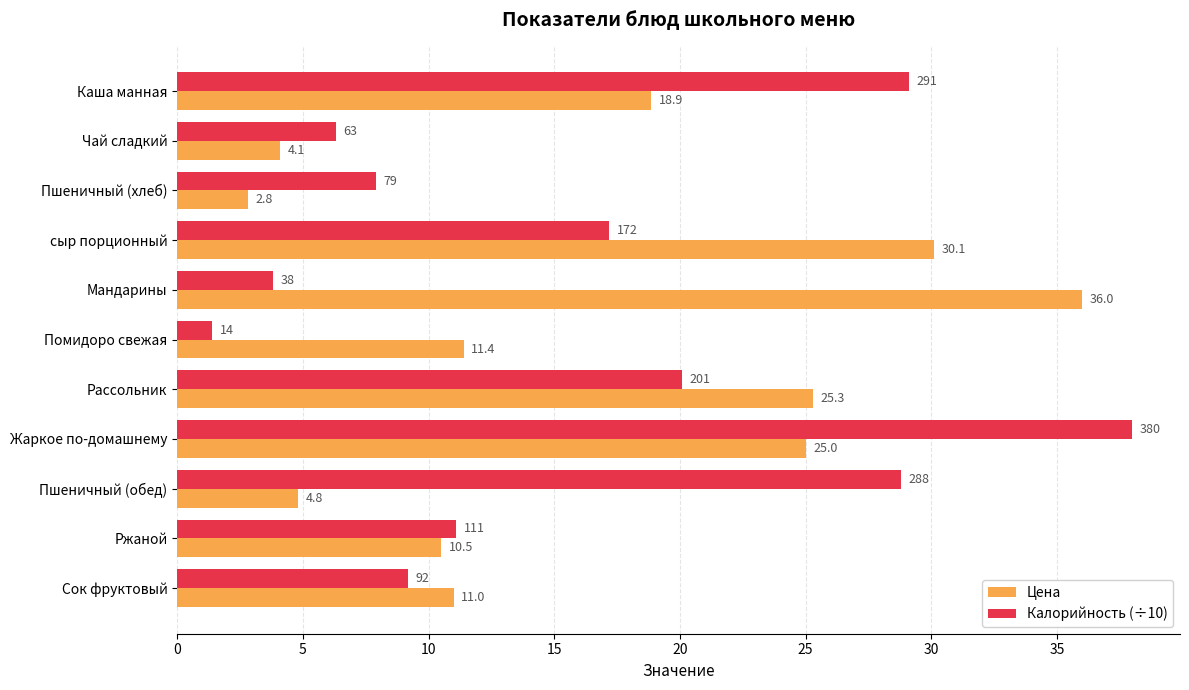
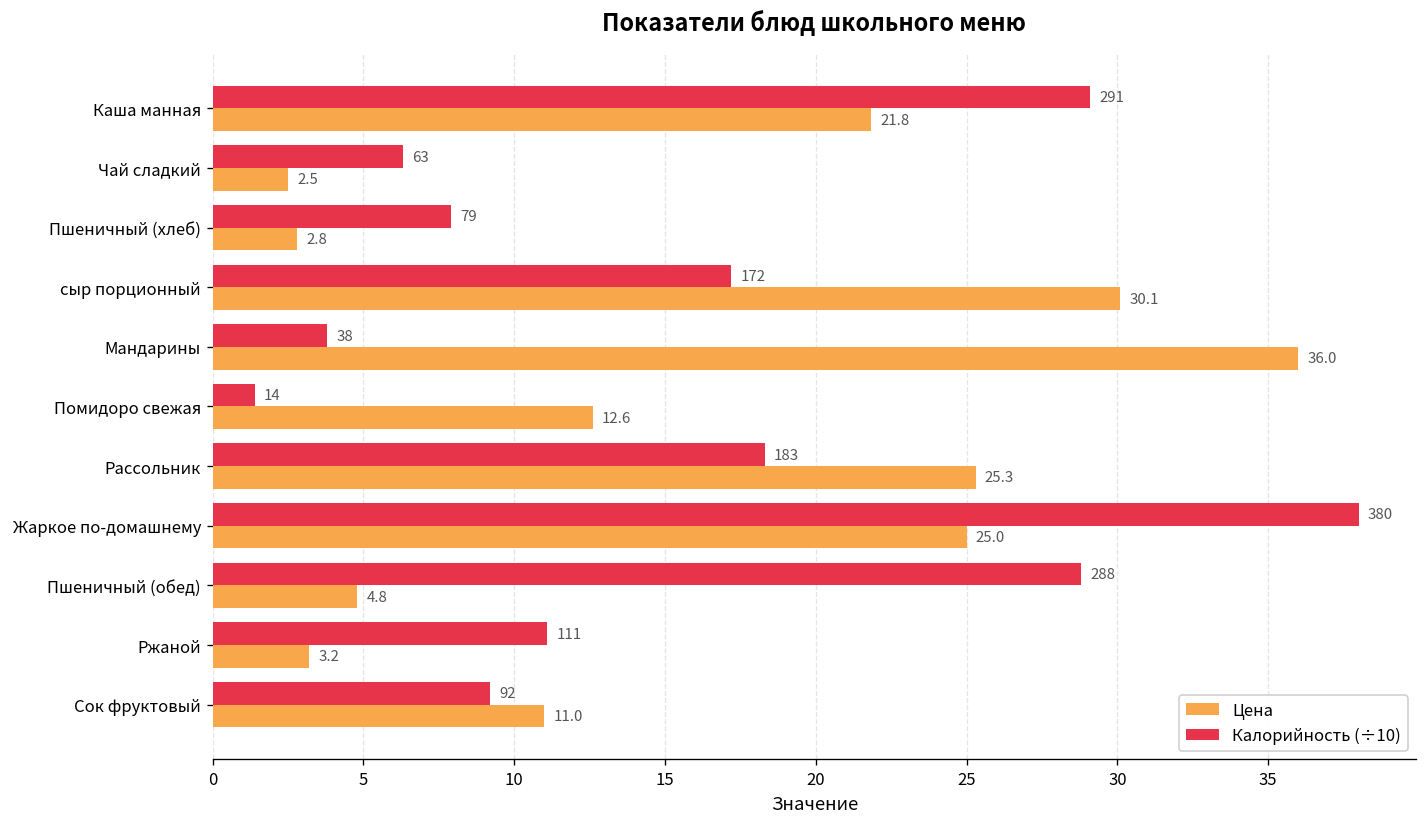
  {
    "Цена": {
-     "Каша манная": 18.9,
-     "Чай сладкий": 4.1,
+     "Каша манная": 21.8,
+     "Чай сладкий": 2.5,
      "Пшеничный (хлеб)": 2.8,
      "сыр порционный": 30.1,
      "Мандарины": 36.0,
-     "Помидоро свежая": 11.4,
+     "Помидоро свежая": 12.6,
      "Рассольник": 25.3,
      "Жаркое по-домашнему": 25.0,
      "Пшеничный (обед)": 4.8,
-     "Ржаной": 10.5,
+     "Ржаной": 3.2,
      "Сок фруктовый": 11.0
    },
    "Калорийность (÷10)": {
-     "Рассольник": 201
+     "Рассольник": 183
    }
  }
